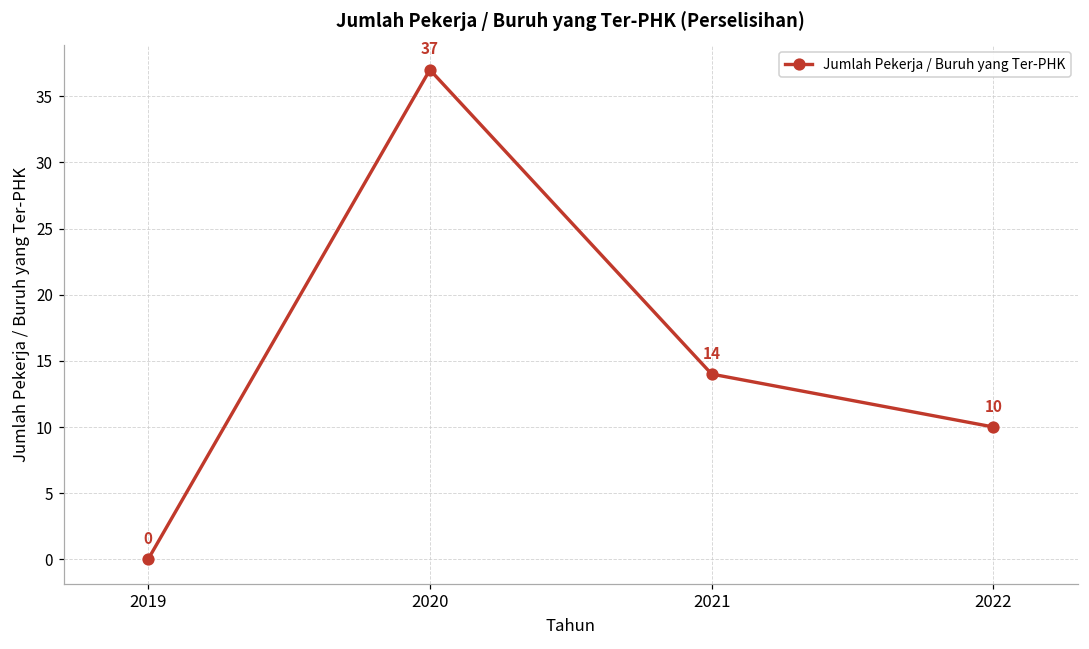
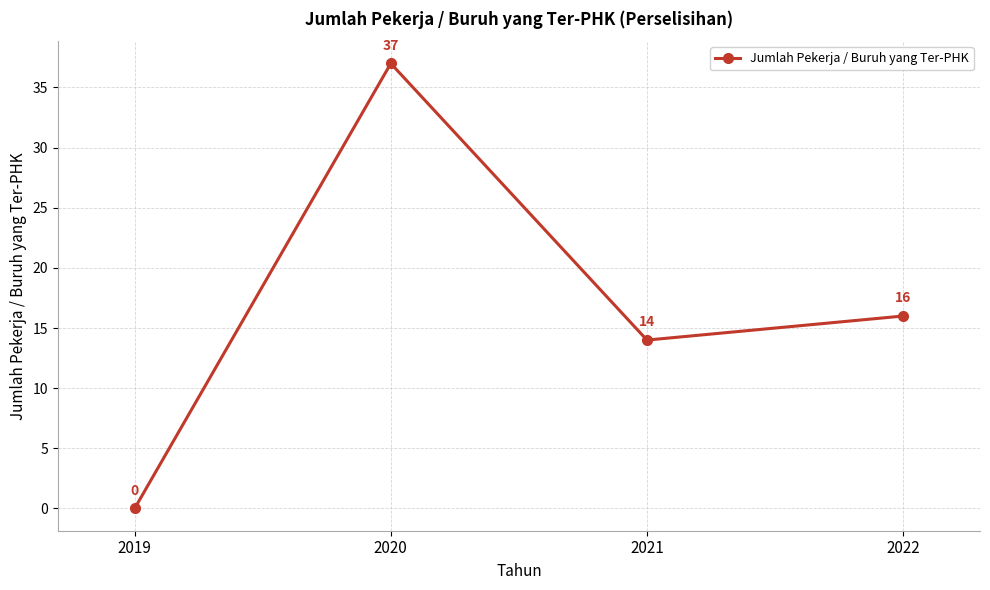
  {
    "2019": 0,
    "2020": 37,
    "2021": 14,
-   "2022": 10
+   "2022": 16
  }
